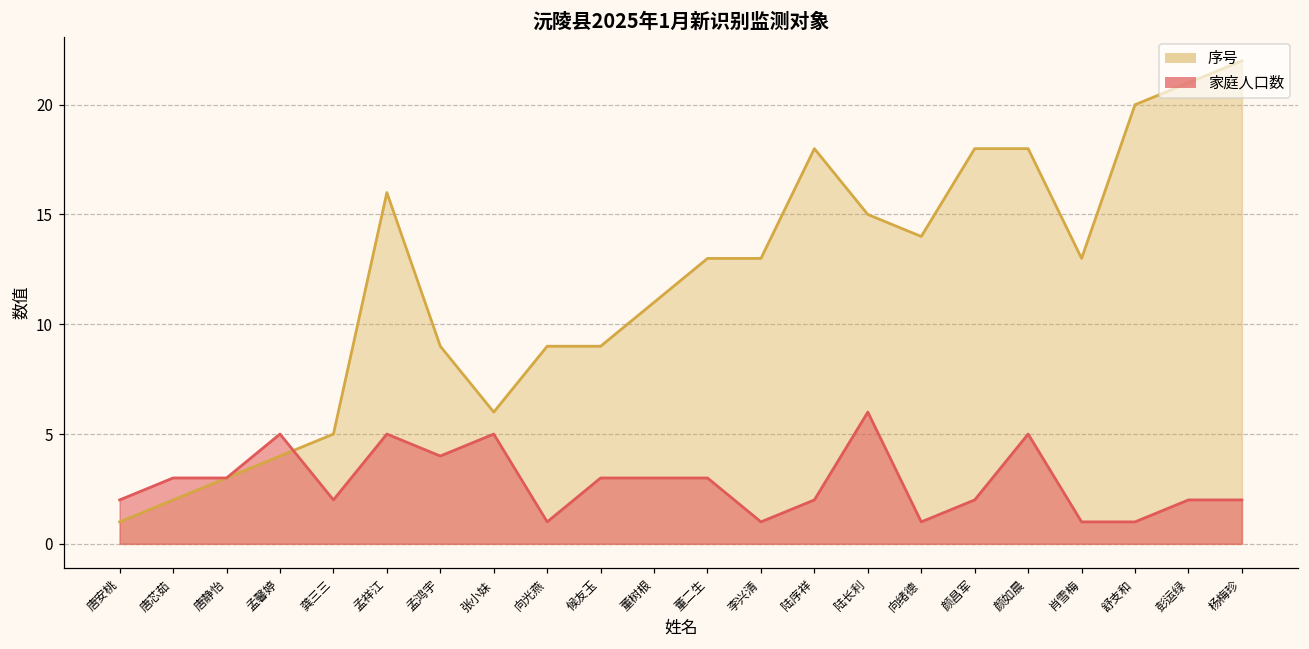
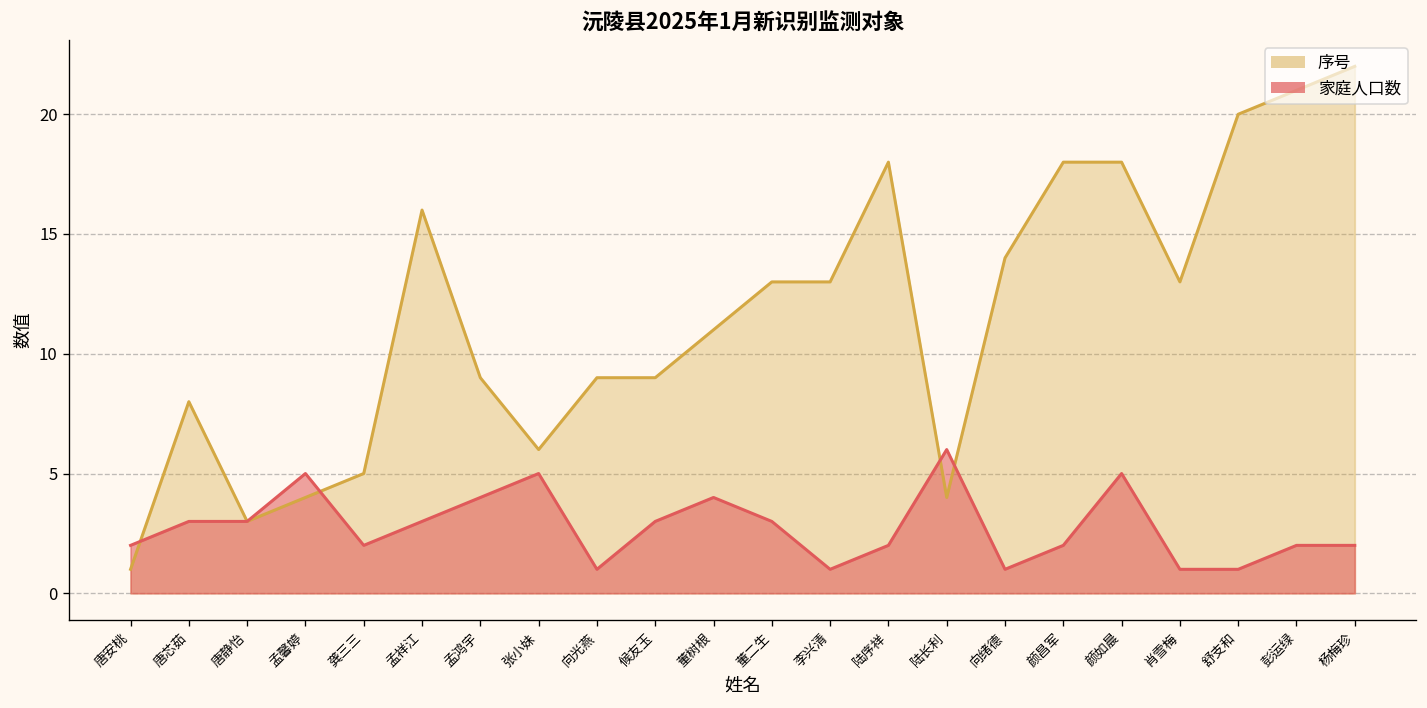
  {
    "序号": {
      "唐安桃": 1,
-     "唐芯茹": 2,
+     "唐芯茹": 8,
      "孟馨婷": 4,
      "龚三三": 5,
      "孟祥江": 16,
      "孟鸿宇": 9,
      "张小妹": 6,
      "向光燕": 9,
      "候友玉": 9,
      "董树根": 11,
      "董二生": 13,
      "李兴清": 13,
      "陆序祥": 18,
-     "陆长利": 15,
+     "陆长利": 4,
      "向绪德": 14,
      "颜昌军": 18,
      "颜如晨": 18,
      "肖雪梅": 13,
      "舒支和": 20
    },
    "家庭人口数": {
      "唐安桃": 2,
      "唐芯茹": 3,
      "孟馨婷": 5,
      "龚三三": 2,
-     "孟祥江": 5,
+     "孟祥江": 3,
      "孟鸿宇": 4,
      "张小妹": 5,
      "向光燕": 1,
      "候友玉": 3,
-     "董树根": 3,
+     "董树根": 4,
      "董二生": 3,
      "李兴清": 1,
      "陆序祥": 2,
      "陆长利": 6,
      "向绪德": 1,
      "颜昌军": 2,
      "颜如晨": 5,
      "肖雪梅": 1,
      "舒支和": 1,
      "彭运绿": 2,
      "杨梅珍": 2
    }
  }
